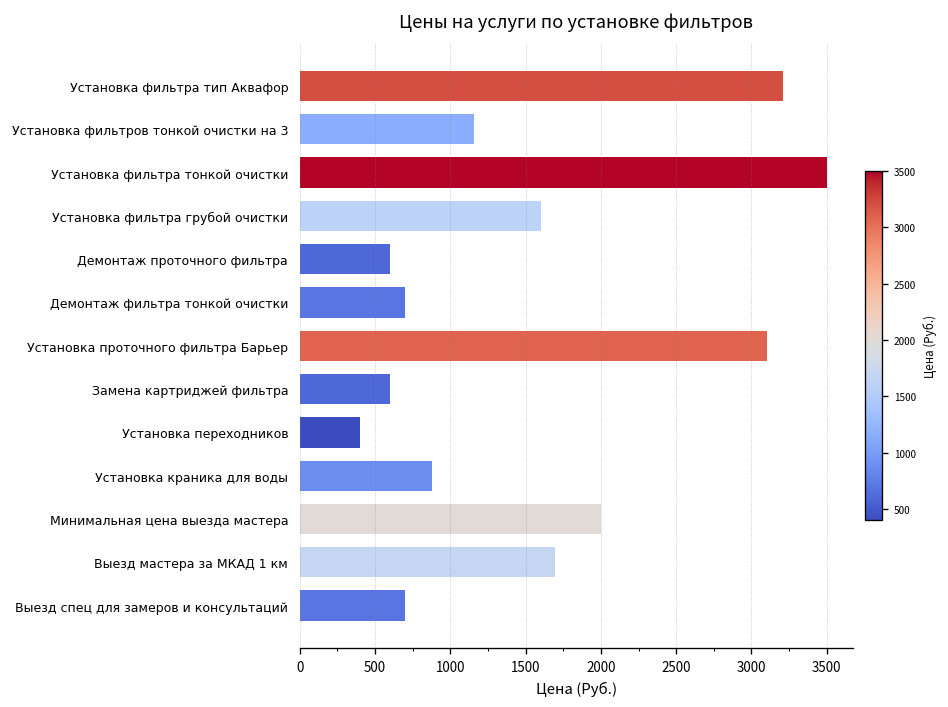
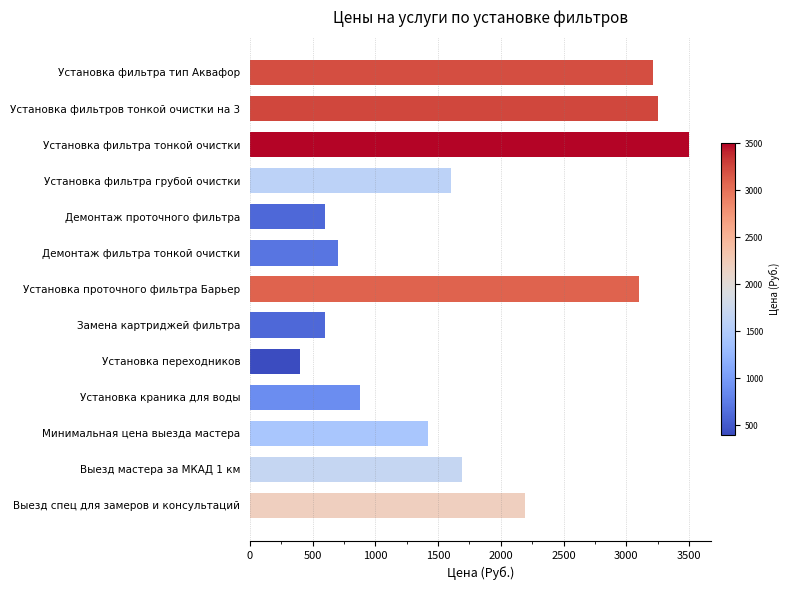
  {
    "Установка фильтра тип Аквафор": 3210,
-   "Установка фильтров тонкой очистки на 3": 1160,
+   "Установка фильтров тонкой очистки на 3": 3250,
    "Установка фильтра тонкой очистки": 3500,
    "Установка фильтра грубой очистки": 1600,
    "Демонтаж проточного фильтра": 600,
    "Демонтаж фильтра тонкой очистки": 700,
    "Установка проточного фильтра Барьер": 3100,
    "Замена картриджей фильтра": 600,
    "Установка переходников": 400,
    "Установка краника для воды": 880,
-   "Минимальная цена выезда мастера": 2000,
+   "Минимальная цена выезда мастера": 1420,
    "Выезд мастера за МКАД 1 км": 1690,
-   "Выезд спец для замеров и консультаций": 700
+   "Выезд спец для замеров и консультаций": 2200
  }
